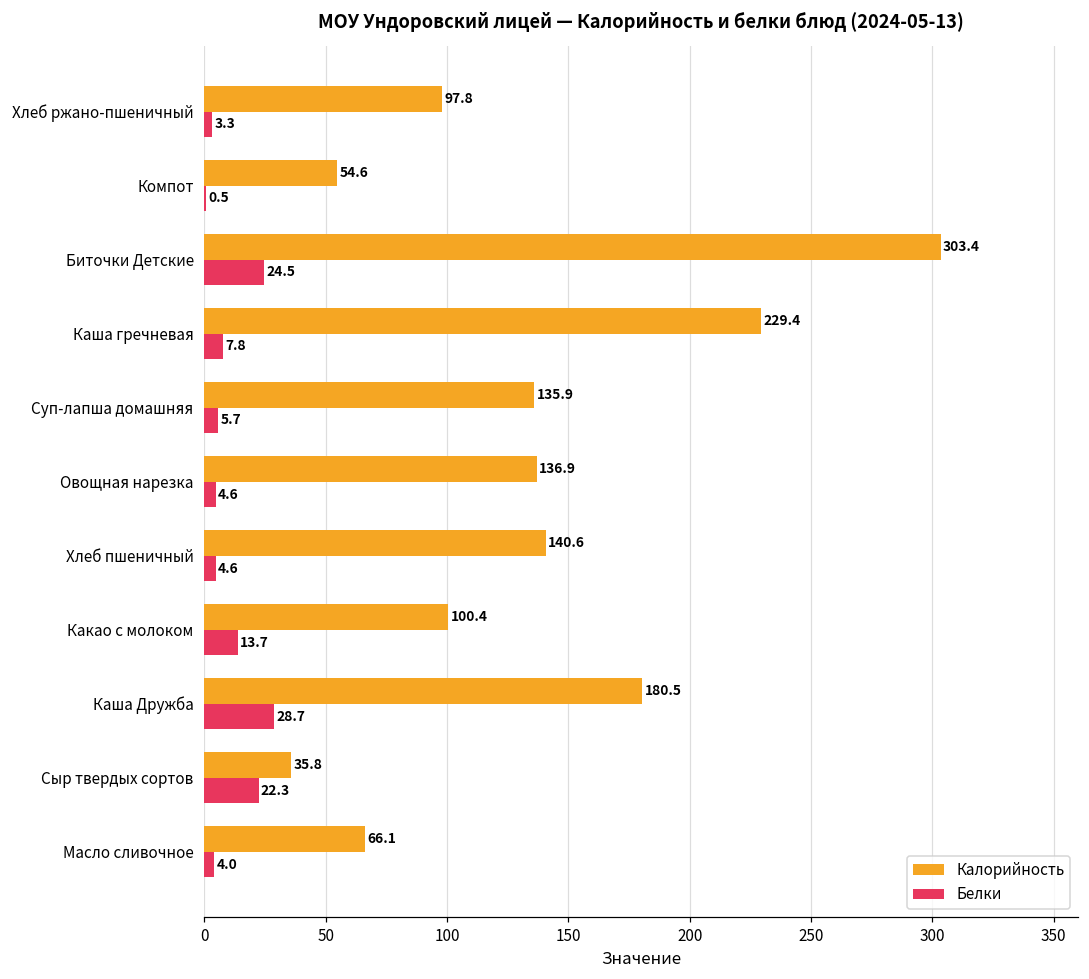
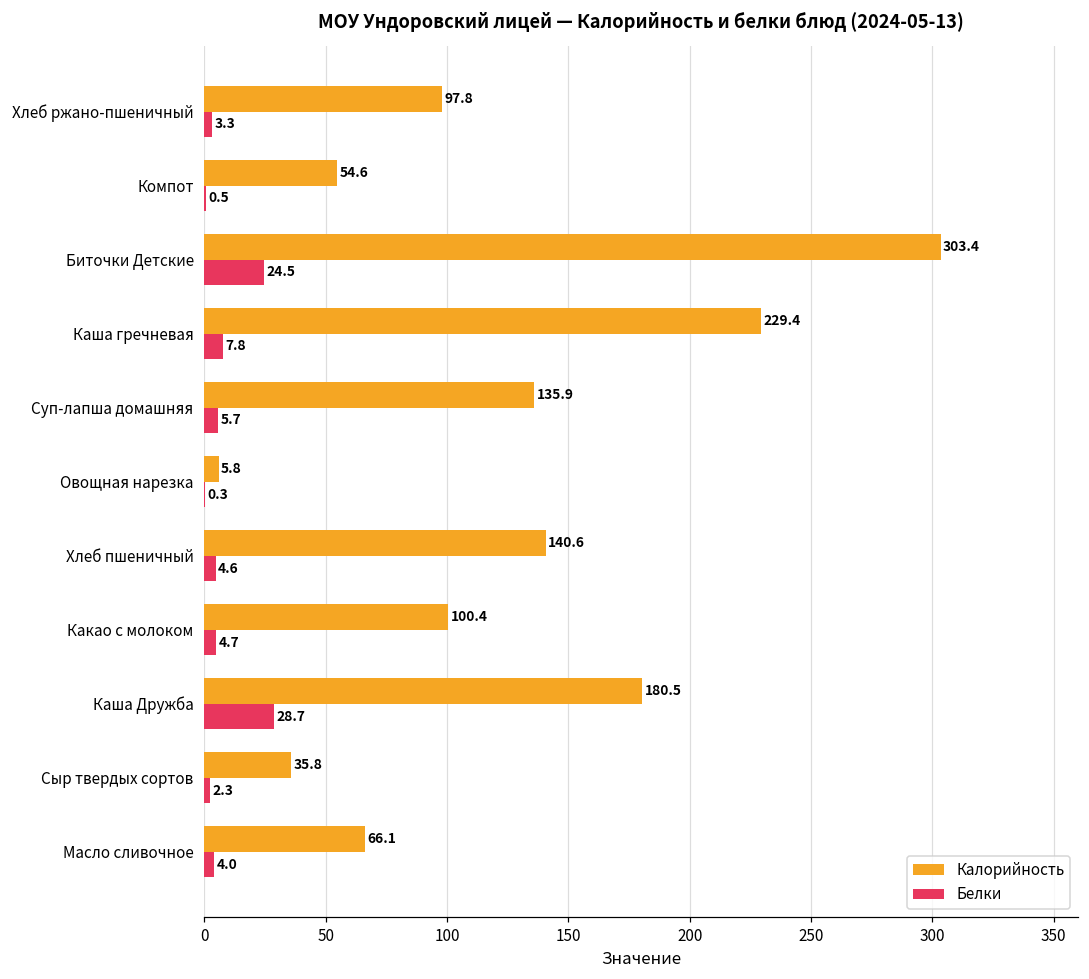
  {
    "Калорийность": {
      "Хлеб ржано-пшеничный": 97.8,
      "Компот": 54.6,
      "Биточки Детские": 303.4,
      "Каша гречневая": 229.4,
      "Суп-лапша домашняя": 135.9,
-     "Овощная нарезка": 136.9,
+     "Овощная нарезка": 5.8,
      "Хлеб пшеничный": 140.6,
      "Какао с молоком": 100.4,
      "Каша Дружба": 180.5,
      "Сыр твердых сортов": 35.8,
      "Масло сливочное": 66.1
    },
    "Белки": {
      "Хлеб ржано-пшеничный": 3.3,
      "Компот": 0.5,
      "Биточки Детские": 24.5,
      "Каша гречневая": 7.8,
      "Суп-лапша домашняя": 5.7,
-     "Овощная нарезка": 4.6,
+     "Овощная нарезка": 0.3,
      "Хлеб пшеничный": 4.6,
-     "Какао с молоком": 13.7,
+     "Какао с молоком": 4.7,
      "Каша Дружба": 28.7,
-     "Сыр твердых сортов": 22.3,
+     "Сыр твердых сортов": 2.3,
      "Масло сливочное": 4.0
    }
  }
